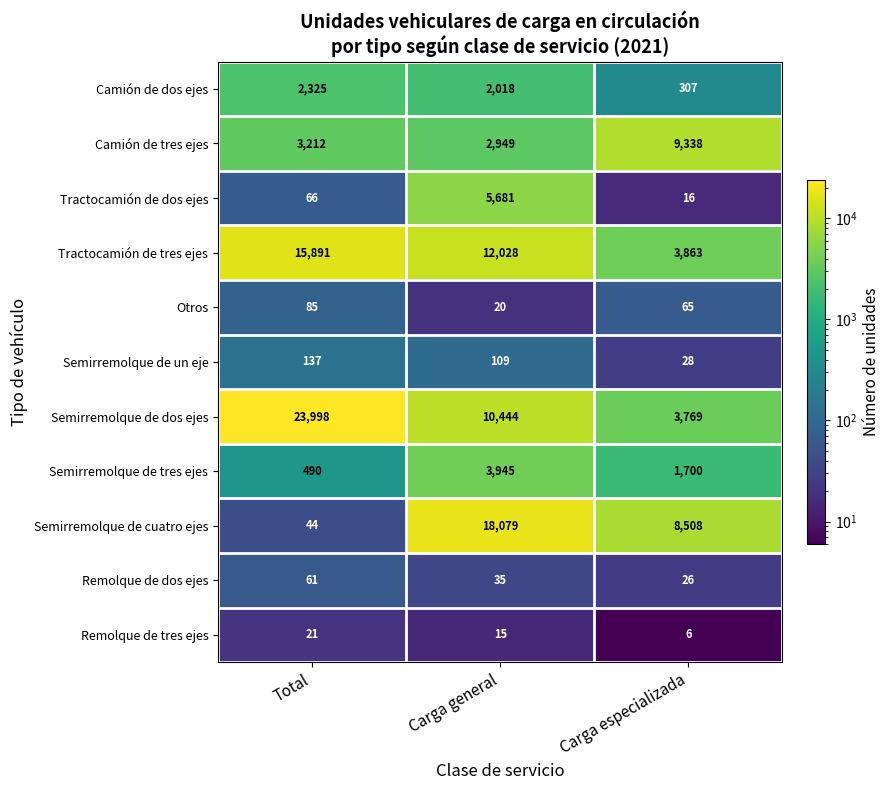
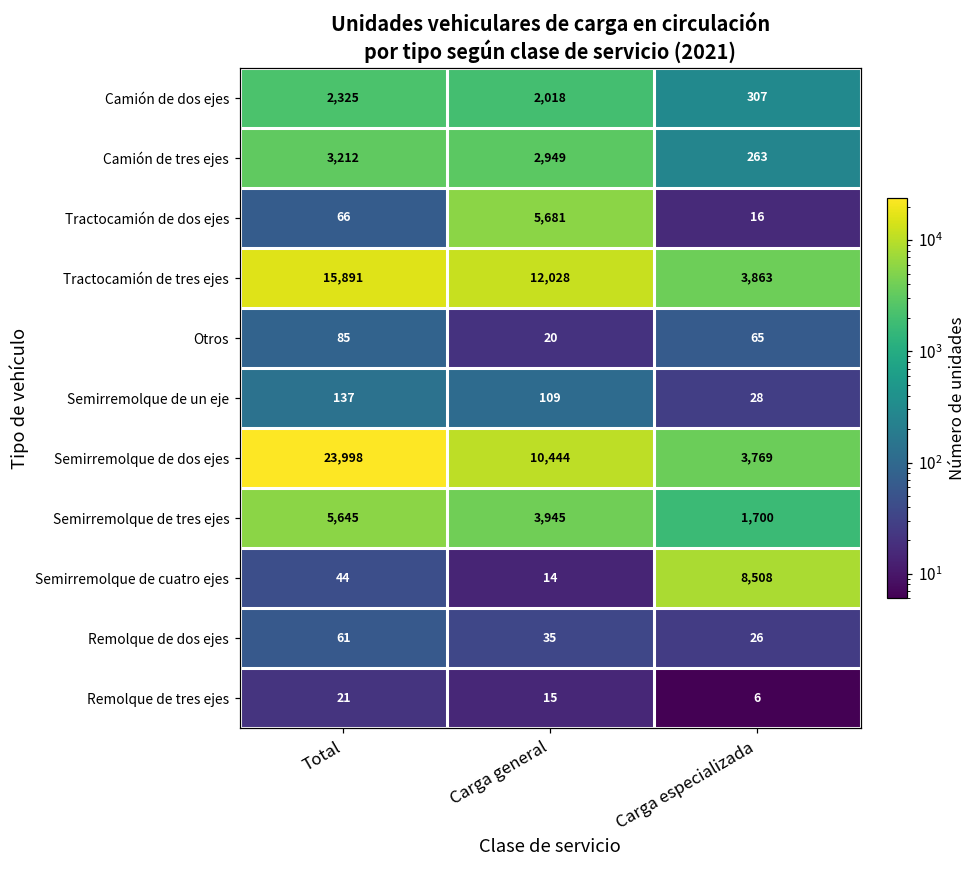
  {
    "Camión de dos ejes": {
      "Total": "2,325",
      "Carga general": "2,018",
      "Carga especializada": "307"
    },
    "Camión de tres ejes": {
      "Total": "3,212",
      "Carga general": "2,949",
-     "Carga especializada": "9,338"
+     "Carga especializada": "263"
    },
    "Tractocamión de dos ejes": {
      "Total": "66",
      "Carga general": "5,681",
      "Carga especializada": "16"
    },
    "Tractocamión de tres ejes": {
      "Total": "15,891",
      "Carga general": "12,028",
      "Carga especializada": "3,863"
    },
    "Otros": {
      "Total": "85",
      "Carga general": "20",
      "Carga especializada": "65"
    },
    "Semirremolque de un eje": {
      "Total": "137",
      "Carga general": "109",
      "Carga especializada": "28"
    },
    "Semirremolque de dos ejes": {
      "Total": "23,998",
      "Carga general": "10,444",
      "Carga especializada": "3,769"
    },
    "Semirremolque de tres ejes": {
-     "Total": "490",
+     "Total": "5,645",
      "Carga general": "3,945",
      "Carga especializada": "1,700"
    },
    "Semirremolque de cuatro ejes": {
      "Total": "44",
-     "Carga general": "18,079",
+     "Carga general": "14",
      "Carga especializada": "8,508"
    },
    "Remolque de dos ejes": {
      "Total": "61",
      "Carga general": "35",
      "Carga especializada": "26"
    },
    "Remolque de tres ejes": {
      "Total": "21",
      "Carga general": "15",
      "Carga especializada": "6"
    }
  }
